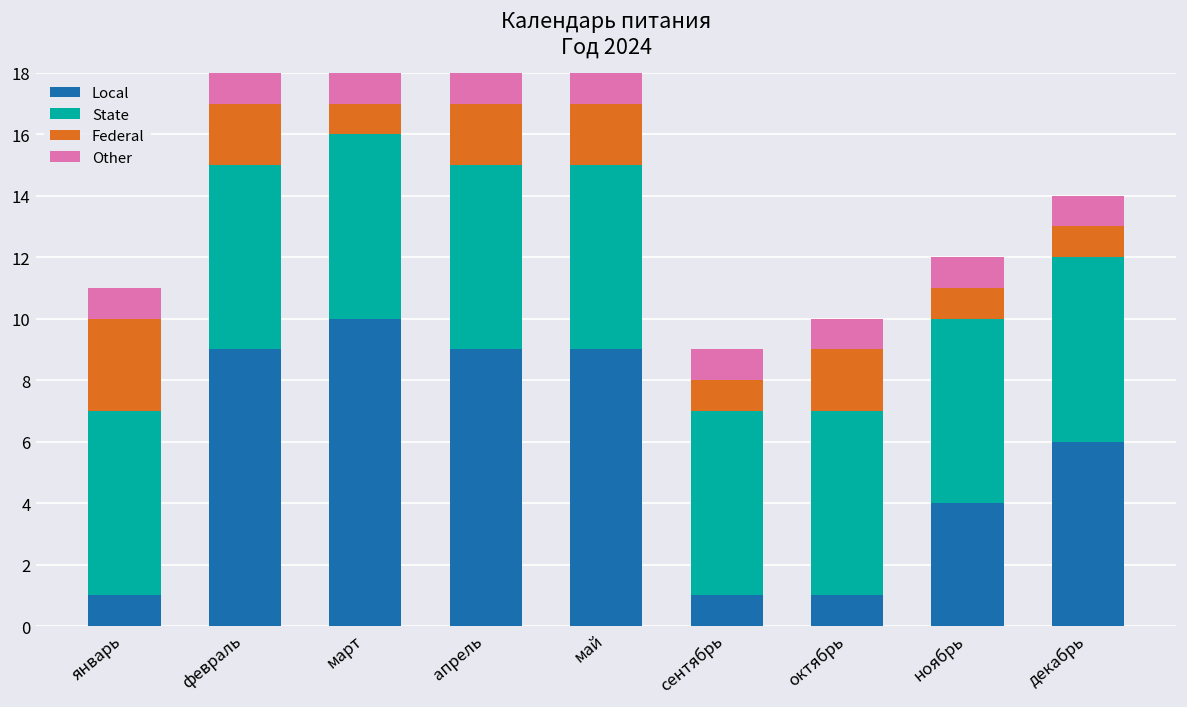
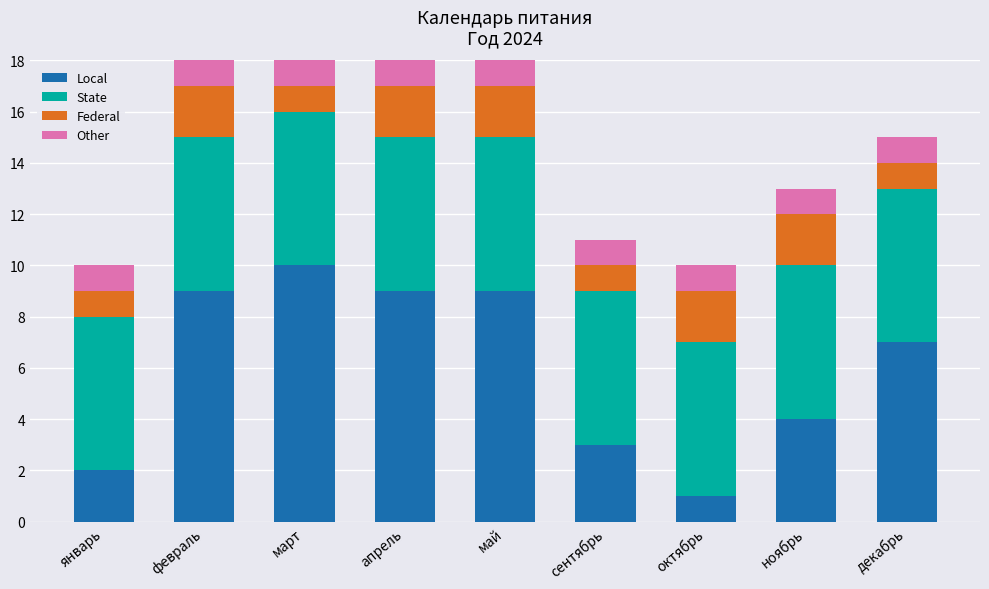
  {
    "Local": {
-     "январь": 1,
+     "январь": 2,
      "февраль": 9,
      "март": 10,
      "апрель": 9,
      "май": 9,
-     "сентябрь": 1,
+     "сентябрь": 3,
      "октябрь": 1,
      "ноябрь": 4,
-     "декабрь": 6
+     "декабрь": 7
    },
    "State": {
      "январь": 6,
      "февраль": 6,
      "март": 6,
      "апрель": 6,
      "май": 6,
      "сентябрь": 6,
      "октябрь": 6,
      "ноябрь": 6,
      "декабрь": 6
    },
    "Federal": {
-     "январь": 3,
+     "январь": 1,
      "февраль": 2,
      "март": 1,
      "апрель": 2,
      "май": 2,
      "сентябрь": 1,
      "октябрь": 2,
-     "ноябрь": 1,
+     "ноябрь": 2,
      "декабрь": 1
    },
    "Other": {
      "январь": 1,
      "февраль": 1,
      "март": 1,
      "апрель": 1,
      "май": 1,
      "сентябрь": 1,
      "октябрь": 1,
      "ноябрь": 1,
      "декабрь": 1
    }
  }
